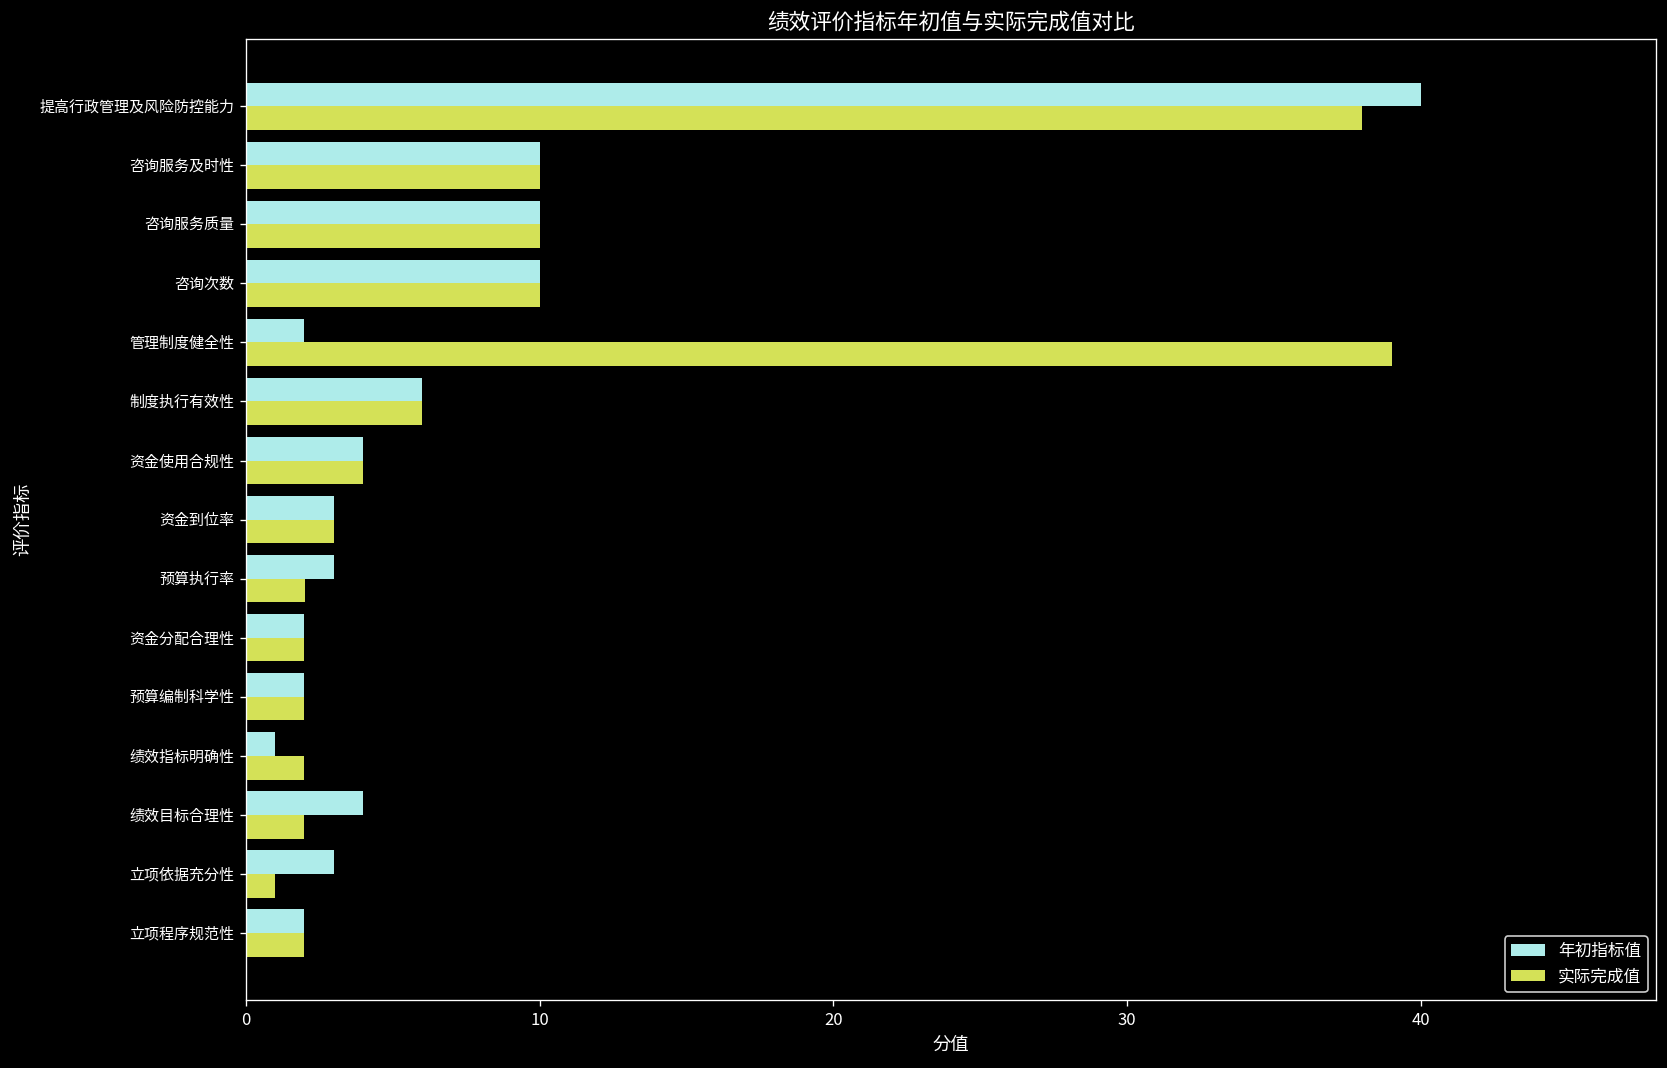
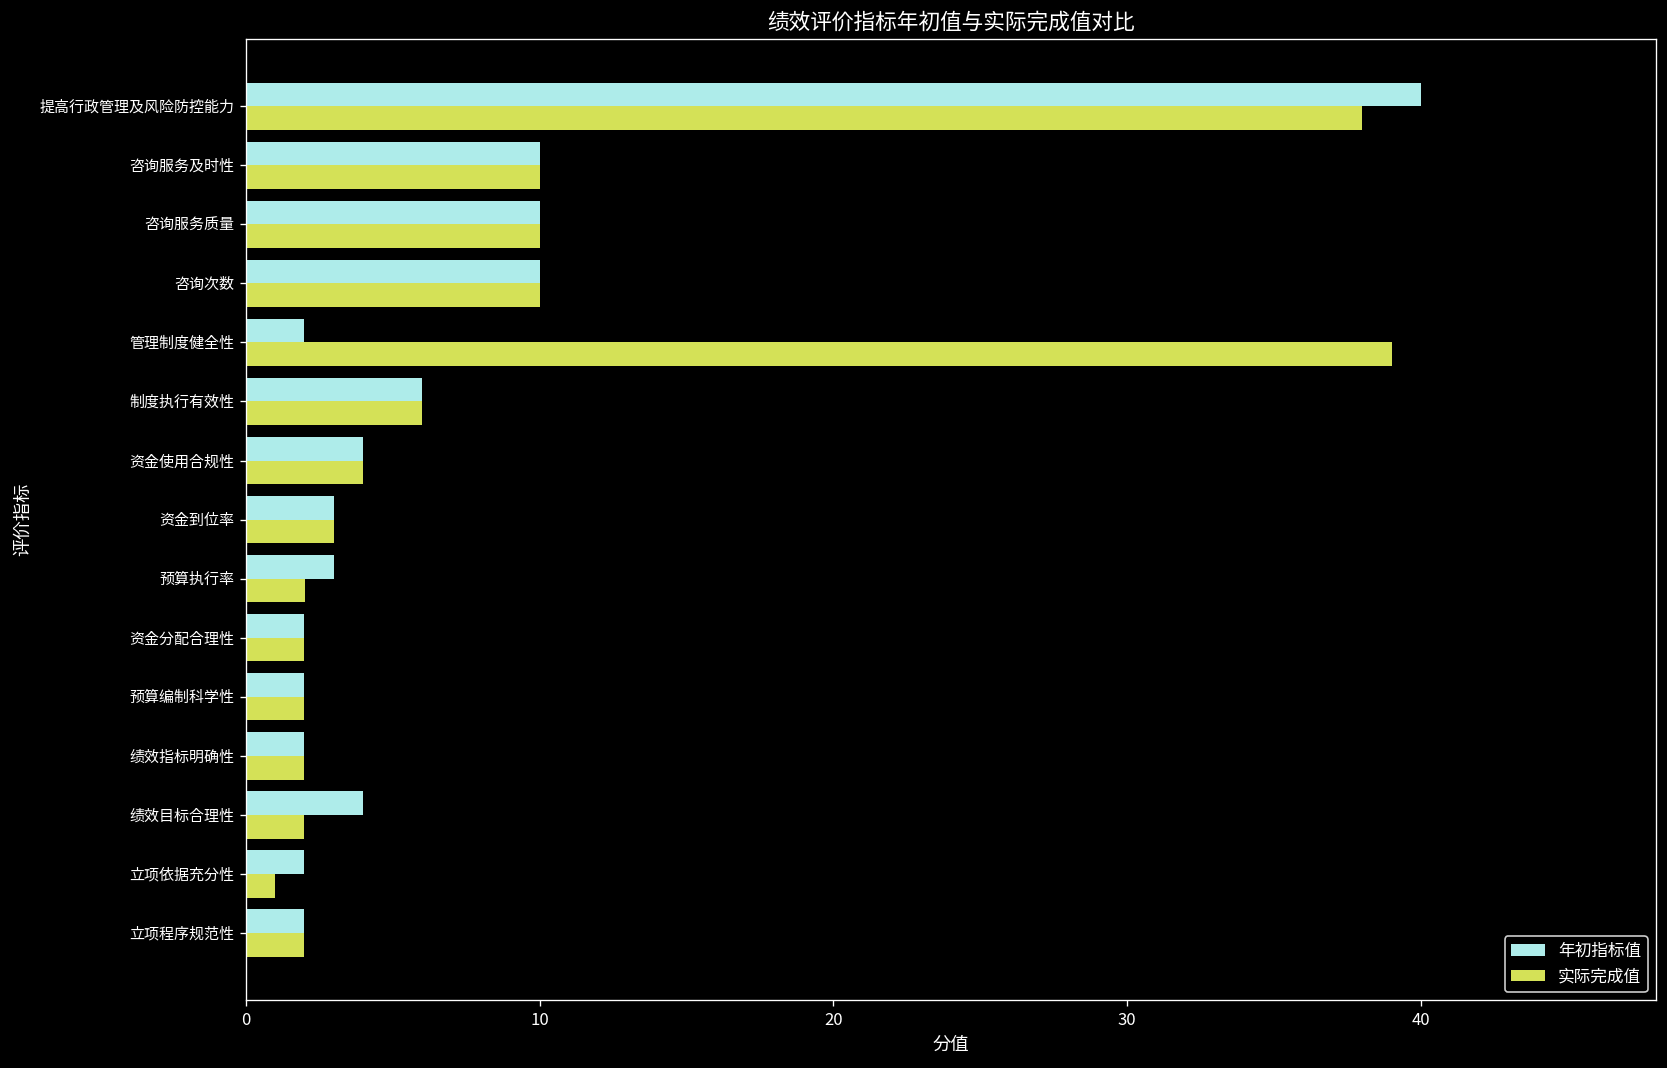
  {
    "年初指标值": {
      "提高行政管理及风险防控能力": 40,
      "咨询服务及时性": 10,
      "咨询服务质量": 10,
      "咨询次数": 10,
      "管理制度健全性": 2,
      "制度执行有效性": 6,
      "资金使用合规性": 4,
      "资金到位率": 3,
      "预算执行率": 3,
      "资金分配合理性": 2,
      "预算编制科学性": 2,
-     "绩效指标明确性": 1,
+     "绩效指标明确性": 2,
      "绩效目标合理性": 4,
-     "立项依据充分性": 3,
+     "立项依据充分性": 2,
      "立项程序规范性": 2
    },
    "实际完成值": {
      "提高行政管理及风险防控能力": 38,
      "咨询服务及时性": 10,
      "咨询服务质量": 10,
      "咨询次数": 10,
      "管理制度健全性": 39,
      "制度执行有效性": 6,
      "资金使用合规性": 4,
      "资金到位率": 3,
      "预算执行率": 2,
      "资金分配合理性": 2,
      "预算编制科学性": 2,
      "绩效指标明确性": 2,
      "绩效目标合理性": 2,
      "立项依据充分性": 1,
      "立项程序规范性": 2
    }
  }
